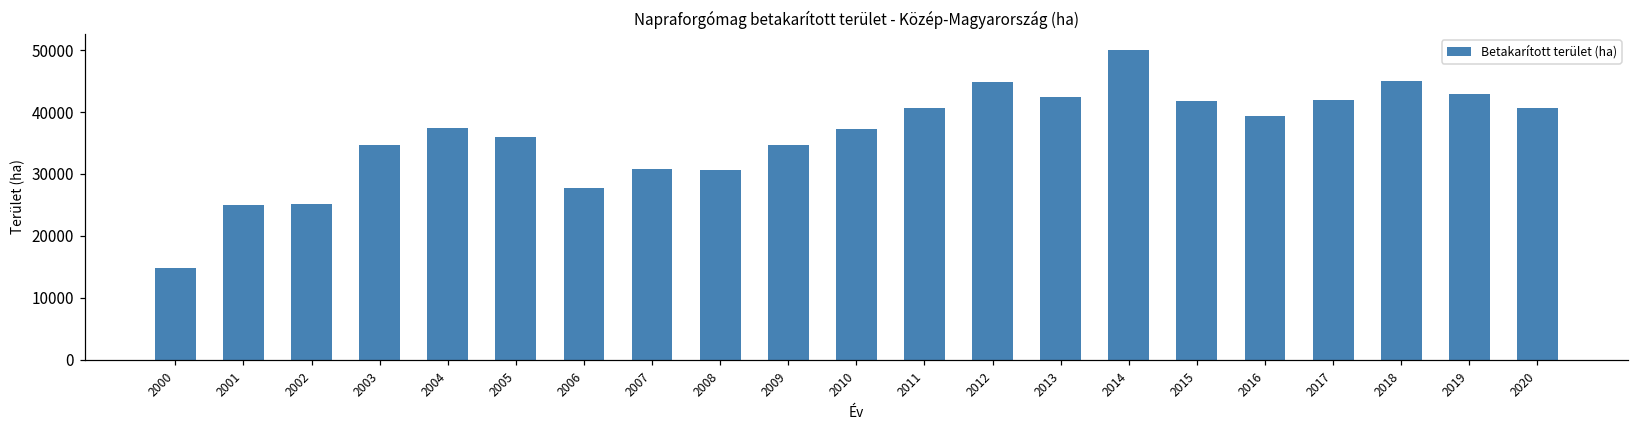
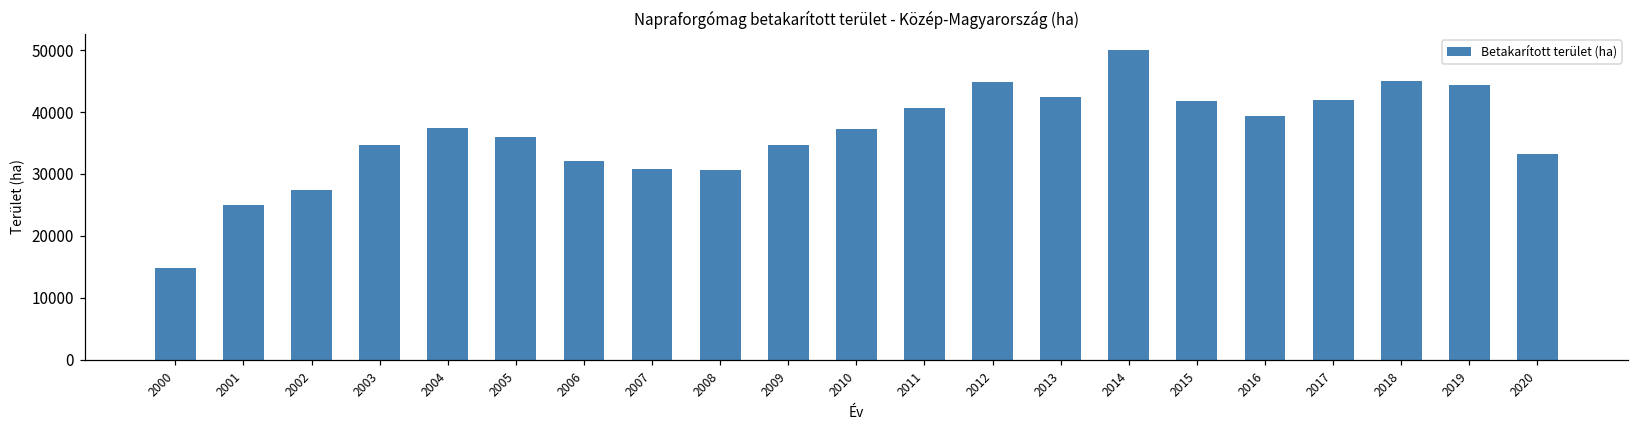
  {
    "2000": 15000,
    "2001": 25000,
-   "2002": 25000,
+   "2002": 27000,
    "2003": 35000,
    "2004": 37000,
    "2005": 36000,
-   "2006": 28000,
+   "2006": 32000,
    "2007": 31000,
    "2008": 31000,
    "2009": 35000,
    "2010": 37000,
    "2011": 41000,
    "2012": 45000,
    "2013": 42000,
    "2014": 50000,
    "2015": 42000,
    "2016": 39000,
    "2017": 42000,
    "2018": 45000,
-   "2019": 43000,
-   "2020": 41000
+   "2019": 44000,
+   "2020": 33000
  }
